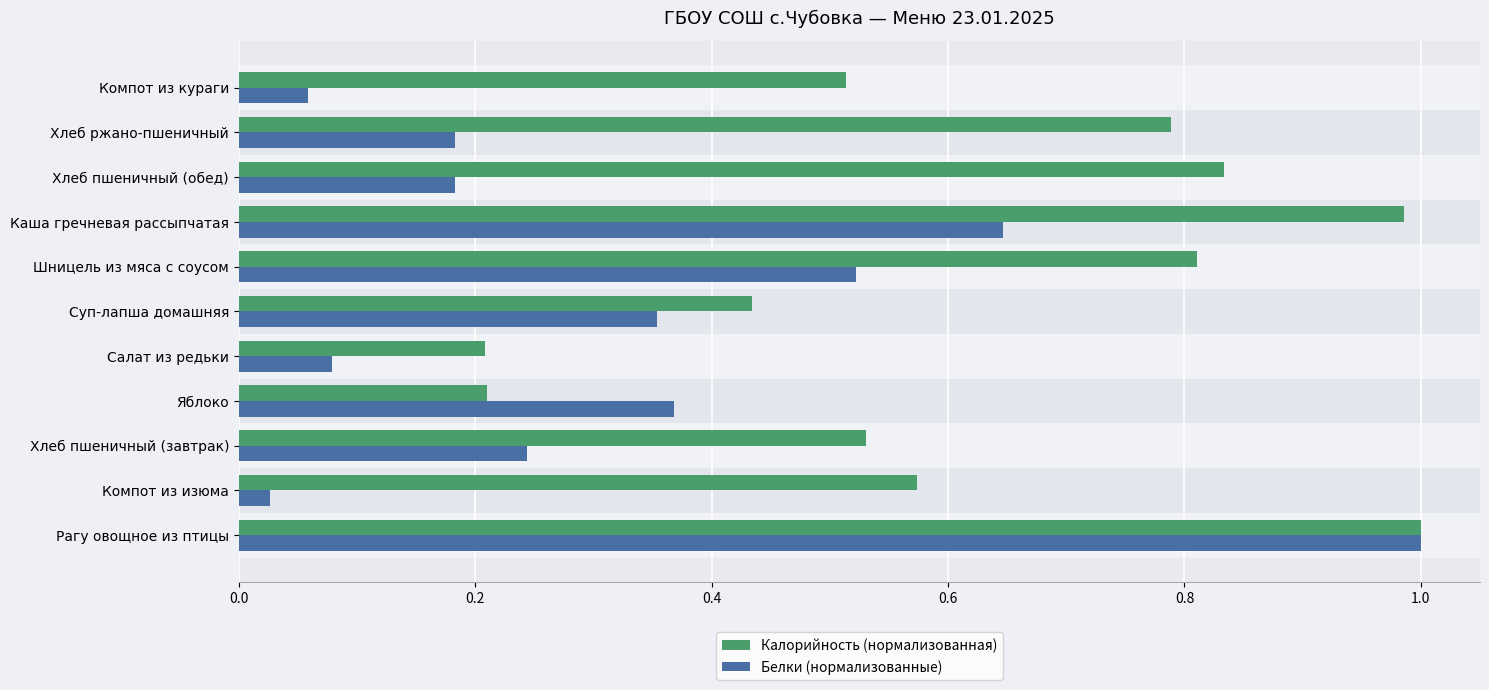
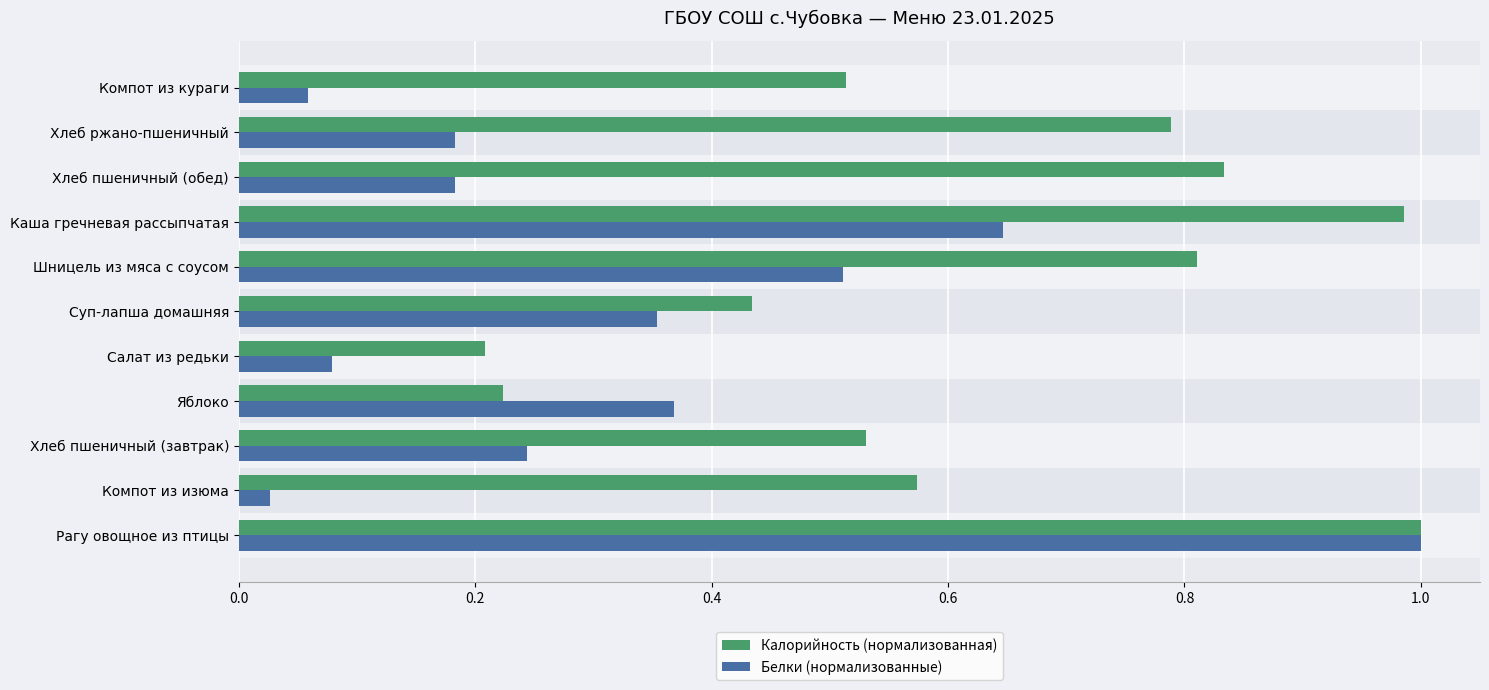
  {
    "Калорийность (нормализованная)": {
      "Компот из кураги": 0.514,
      "Хлеб ржано-пшеничный": 0.788,
      "Хлеб пшеничный (обед)": 0.834,
      "Каша гречневая рассыпчатая": 0.986,
      "Шницель из мяса с соусом": 0.810,
      "Суп-лапша домашняя": 0.434,
      "Салат из редьки": 0.209,
-     "Яблоко": 0.210,
+     "Яблоко": 0.223,
      "Хлеб пшеничный (завтрак)": 0.530,
      "Компот из изюма": 0.574,
      "Рагу овощное из птицы": 1.000
    },
    "Белки (нормализованные)": {
      "Компот из кураги": 0.059,
      "Хлеб ржано-пшеничный": 0.183,
      "Хлеб пшеничный (обед)": 0.183,
      "Каша гречневая рассыпчатая": 0.647,
-     "Шницель из мяса с соусом": 0.522,
+     "Шницель из мяса с соусом": 0.511,
      "Суп-лапша домашняя": 0.354,
      "Салат из редьки": 0.079,
      "Яблоко": 0.368,
      "Хлеб пшеничный (завтрак)": 0.244,
      "Компот из изюма": 0.026,
      "Рагу овощное из птицы": 1.000
    }
  }
